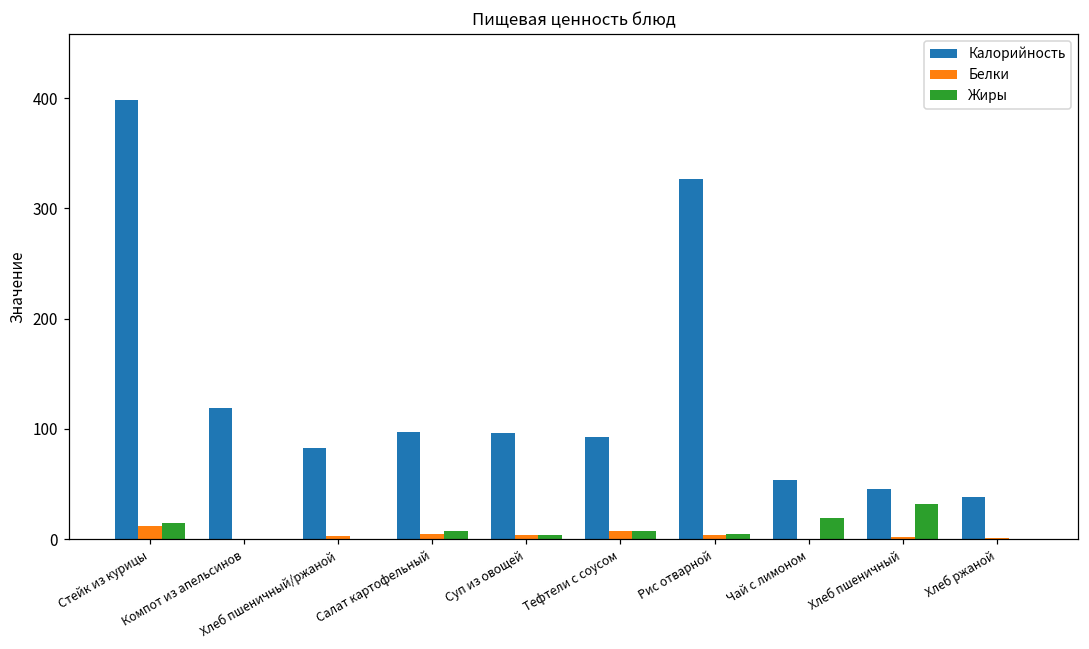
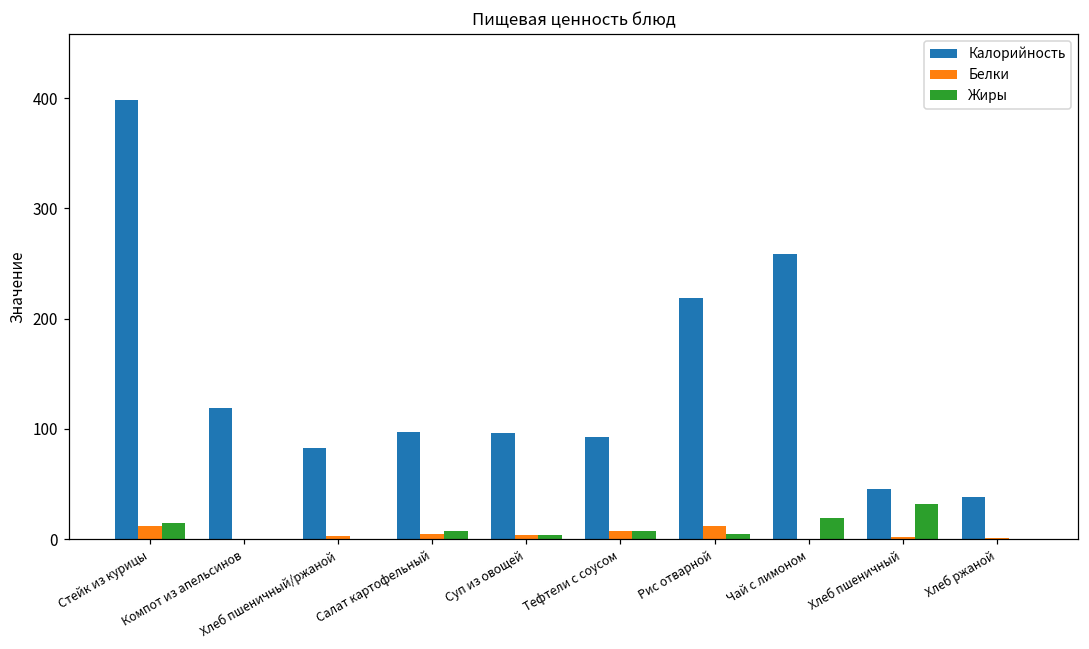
  {
    "Калорийность": {
      "Стейк из курицы": 398,
      "Компот из апельсинов": 119,
      "Хлеб пшеничный/ржаной": 83,
      "Салат картофельный": 97,
      "Суп из овощей": 96,
      "Тефтели с соусом": 93,
-     "Рис отварной": 327,
-     "Чай с лимоном": 54,
+     "Рис отварной": 219,
+     "Чай с лимоном": 259,
      "Хлеб пшеничный": 45,
      "Хлеб ржаной": 38
    },
    "Белки": {
      "Стейк из курицы": 12,
      "Хлеб пшеничный/ржаной": 3,
      "Салат картофельный": 5,
      "Суп из овощей": 4,
      "Тефтели с соусом": 7,
-     "Рис отварной": 4,
+     "Рис отварной": 12,
      "Чай с лимоном": 0
    },
    "Жиры": {
      "Стейк из курицы": 15,
      "Хлеб пшеничный/ржаной": 0,
      "Салат картофельный": 7,
      "Суп из овощей": 4,
      "Тефтели с соусом": 7,
      "Рис отварной": 5,
      "Чай с лимоном": 19,
      "Хлеб пшеничный": 32
    }
  }
